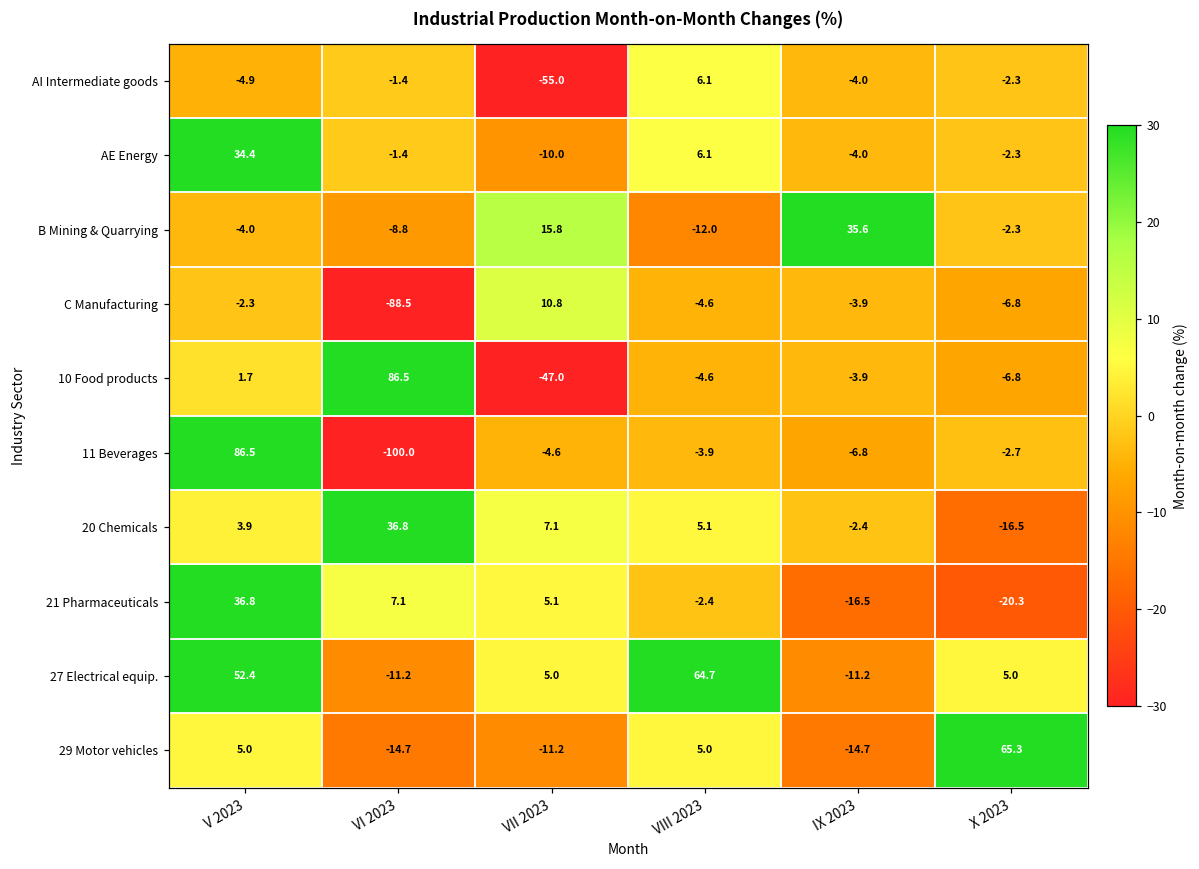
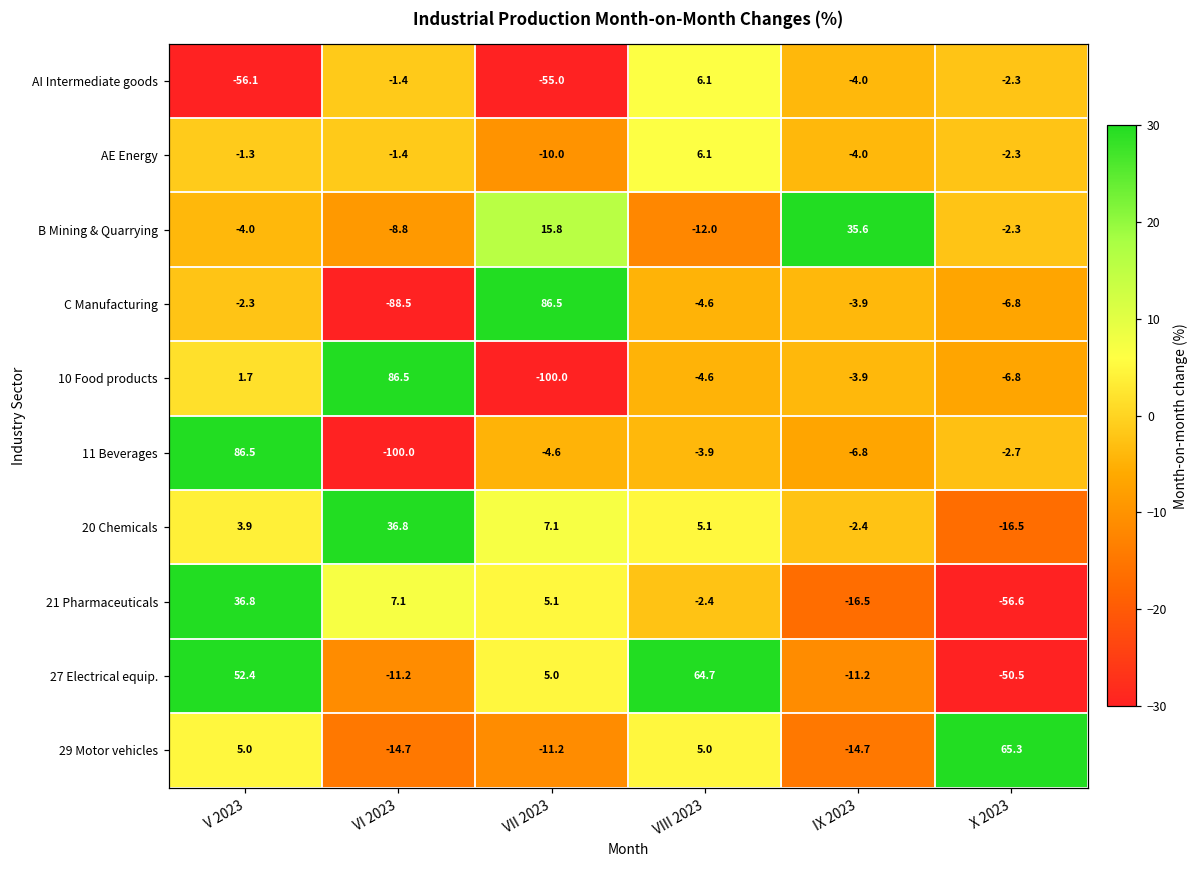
  {
    "AI Intermediate goods": {
-     "V 2023": -4.9,
+     "V 2023": -56.1,
      "VI 2023": -1.4,
      "VII 2023": -55.0,
      "VIII 2023": 6.1,
      "IX 2023": -4.0,
      "X 2023": -2.3
    },
    "AE Energy": {
-     "V 2023": 34.4,
+     "V 2023": -1.3,
      "VI 2023": -1.4,
      "VII 2023": -10.0,
      "VIII 2023": 6.1,
      "IX 2023": -4.0,
      "X 2023": -2.3
    },
    "B Mining & Quarrying": {
      "V 2023": -4.0,
      "VI 2023": -8.8,
      "VII 2023": 15.8,
      "VIII 2023": -12.0,
      "IX 2023": 35.6,
      "X 2023": -2.3
    },
    "C Manufacturing": {
      "V 2023": -2.3,
      "VI 2023": -88.5,
-     "VII 2023": 10.8,
+     "VII 2023": 86.5,
      "VIII 2023": -4.6,
      "IX 2023": -3.9,
      "X 2023": -6.8
    },
    "10 Food products": {
      "V 2023": 1.7,
      "VI 2023": 86.5,
-     "VII 2023": -47.0,
+     "VII 2023": -100.0,
      "VIII 2023": -4.6,
      "IX 2023": -3.9,
      "X 2023": -6.8
    },
    "11 Beverages": {
      "V 2023": 86.5,
      "VI 2023": -100.0,
      "VII 2023": -4.6,
      "VIII 2023": -3.9,
      "IX 2023": -6.8,
      "X 2023": -2.7
    },
    "20 Chemicals": {
      "V 2023": 3.9,
      "VI 2023": 36.8,
      "VII 2023": 7.1,
      "VIII 2023": 5.1,
      "IX 2023": -2.4,
      "X 2023": -16.5
    },
    "21 Pharmaceuticals": {
      "V 2023": 36.8,
      "VI 2023": 7.1,
      "VII 2023": 5.1,
      "VIII 2023": -2.4,
      "IX 2023": -16.5,
-     "X 2023": -20.3
+     "X 2023": -56.6
    },
    "27 Electrical equip.": {
      "V 2023": 52.4,
      "VI 2023": -11.2,
      "VII 2023": 5.0,
      "VIII 2023": 64.7,
      "IX 2023": -11.2,
-     "X 2023": 5.0
+     "X 2023": -50.5
    },
    "29 Motor vehicles": {
      "V 2023": 5.0,
      "VI 2023": -14.7,
      "VII 2023": -11.2,
      "VIII 2023": 5.0,
      "IX 2023": -14.7,
      "X 2023": 65.3
    }
  }
